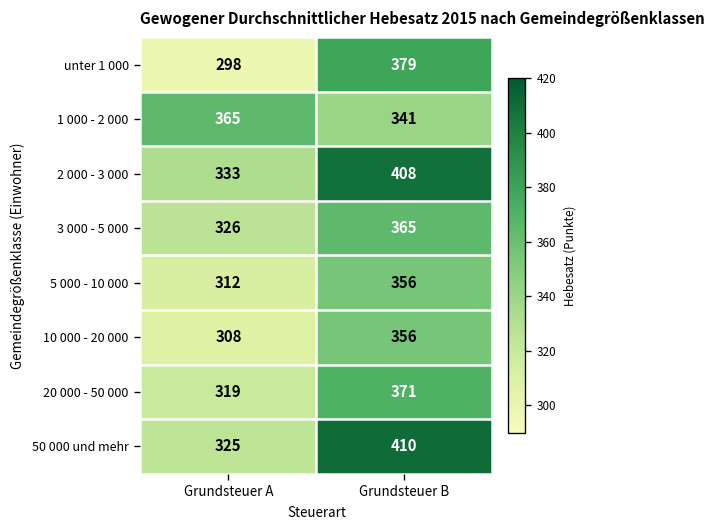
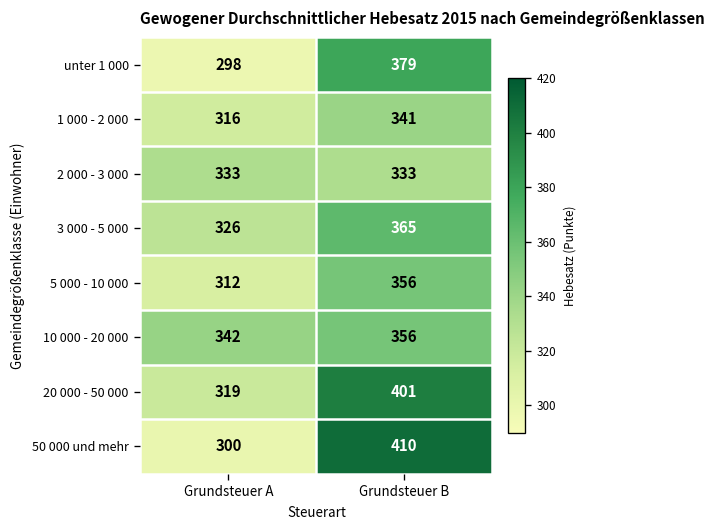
  {
    "unter 1 000": {
      "Grundsteuer A": 298,
      "Grundsteuer B": 379
    },
    "1 000 - 2 000": {
-     "Grundsteuer A": 365,
+     "Grundsteuer A": 316,
      "Grundsteuer B": 341
    },
    "2 000 - 3 000": {
      "Grundsteuer A": 333,
-     "Grundsteuer B": 408
+     "Grundsteuer B": 333
    },
    "3 000 - 5 000": {
      "Grundsteuer A": 326,
      "Grundsteuer B": 365
    },
    "5 000 - 10 000": {
      "Grundsteuer A": 312,
      "Grundsteuer B": 356
    },
    "10 000 - 20 000": {
-     "Grundsteuer A": 308,
+     "Grundsteuer A": 342,
      "Grundsteuer B": 356
    },
    "20 000 - 50 000": {
      "Grundsteuer A": 319,
-     "Grundsteuer B": 371
+     "Grundsteuer B": 401
    },
    "50 000 und mehr": {
-     "Grundsteuer A": 325,
+     "Grundsteuer A": 300,
      "Grundsteuer B": 410
    }
  }
